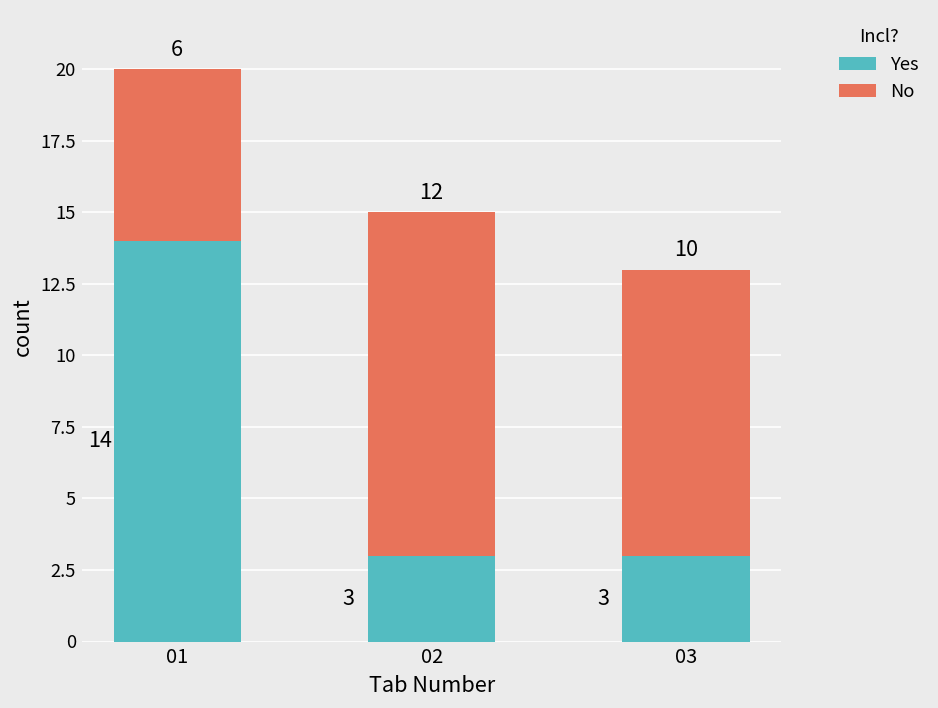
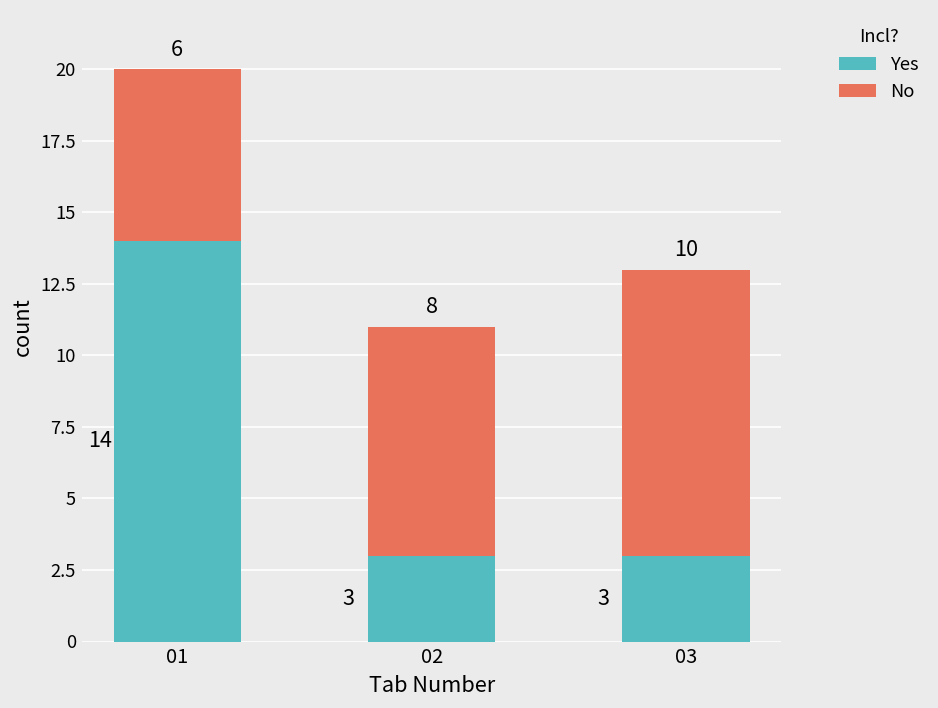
  {
    "Yes": {
      "01": 14.0,
      "02": 3.0,
      "03": 3.0
    },
    "No": {
      "01": 6,
-     "02": 12,
+     "02": 8,
      "03": 10
    }
  }
